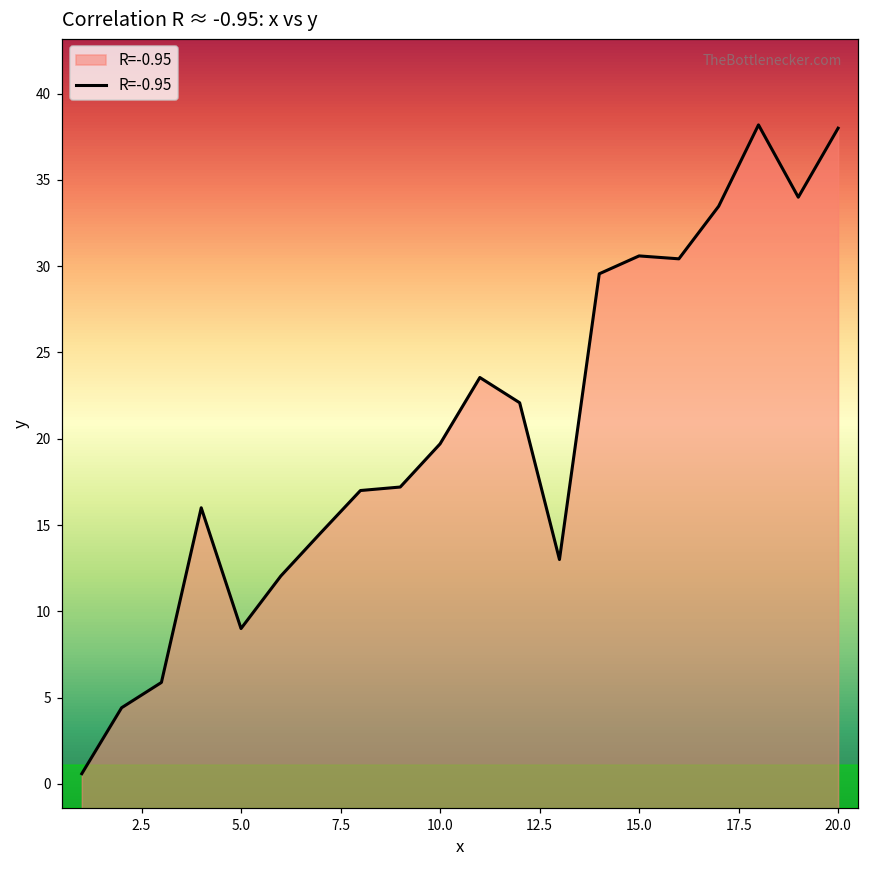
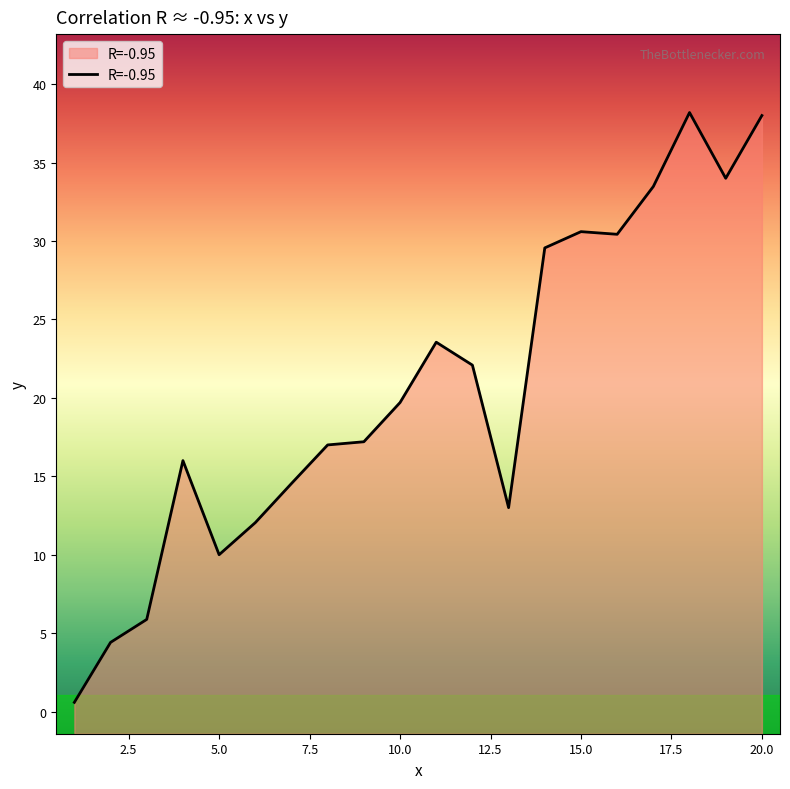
  {
-   "5.0": 9,
+   "5.0": 10,
    "10.0": 19.7,
    "15.0": 30.6,
    "20.0": 38
  }
